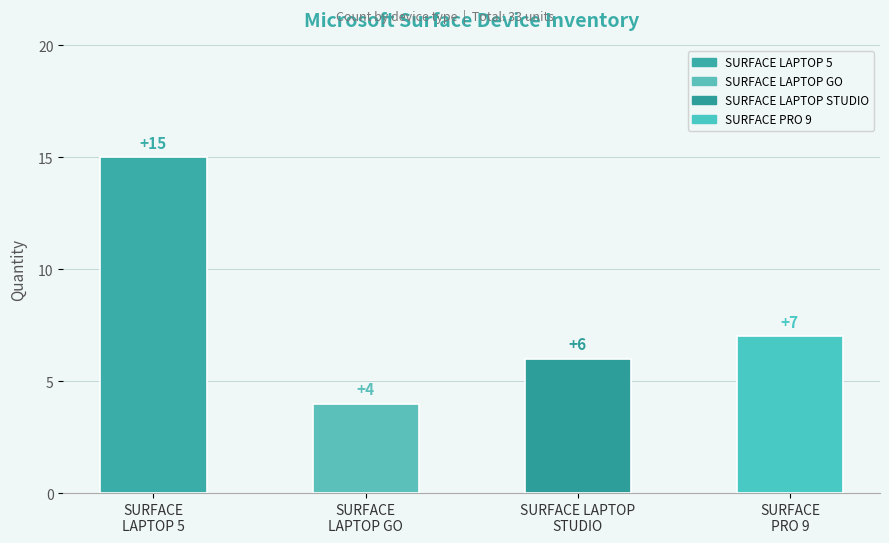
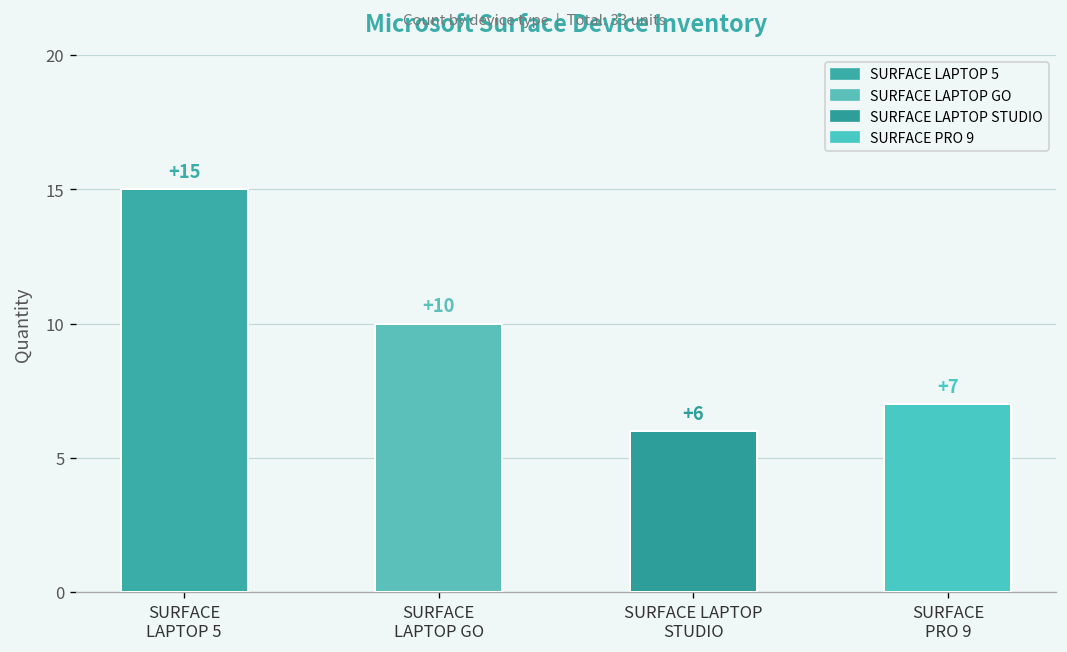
  {
    "SURFACE LAPTOP 5": "+15",
-   "SURFACE LAPTOP GO": "+4",
+   "SURFACE LAPTOP GO": "+10",
    "SURFACE LAPTOP STUDIO": "+6",
    "SURFACE PRO 9": "+7"
  }
